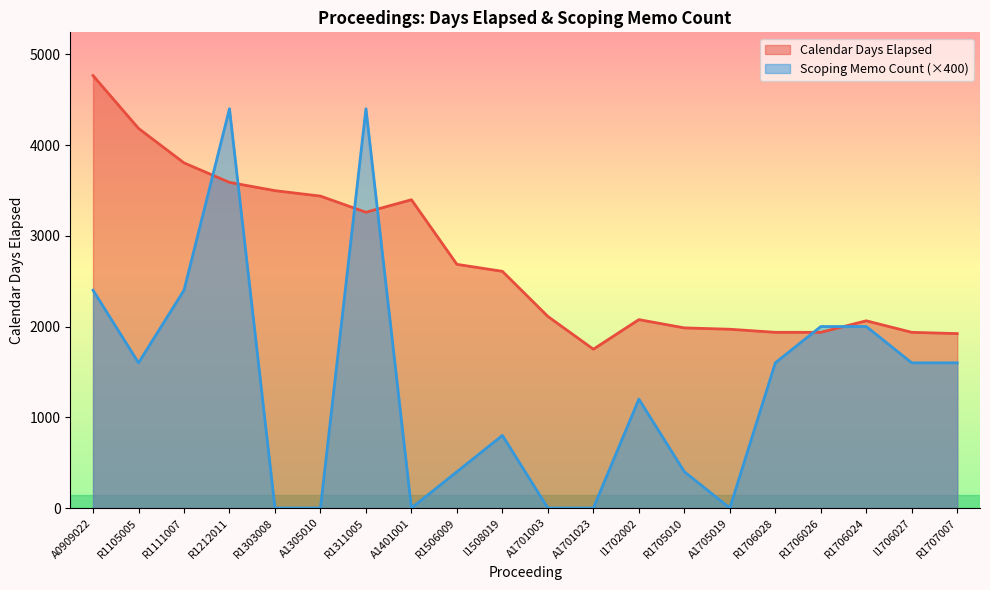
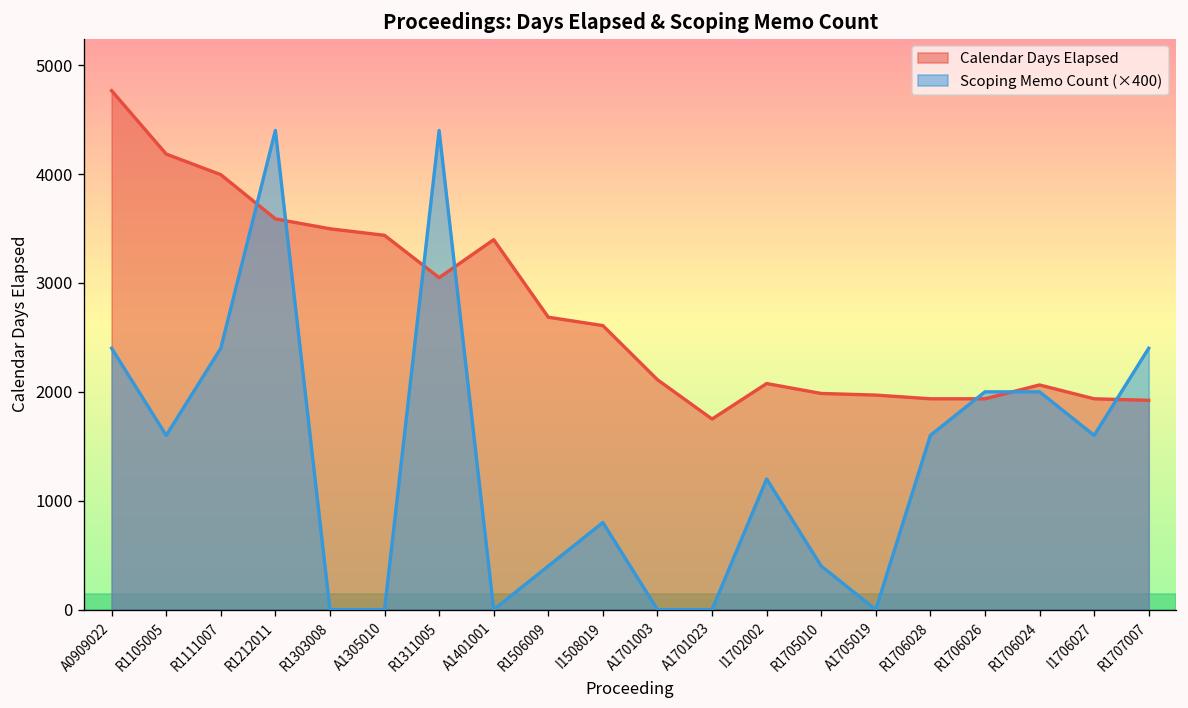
  {
    "Calendar Days Elapsed": {
      "A0909022": 4800,
      "R1105005": 4200,
-     "R1111007": 3800,
+     "R1111007": 4000,
      "R1212011": 3600,
      "R1303008": 3500,
      "A1305010": 3400,
-     "R1311005": 3300,
+     "R1311005": 3000,
      "A1401001": 3400,
      "R1506009": 2700,
      "I1508019": 2600,
      "A1701003": 2100,
      "A1701023": 1800,
      "I1702002": 2100,
      "R1705010": 2000,
      "A1705019": 2000,
      "R1706028": 1900,
      "R1706026": 1900,
      "R1706024": 2100,
      "I1706027": 1900,
      "R1707007": 1900
    },
    "Scoping Memo Count (×400)": {
      "A0909022": 2400,
      "R1105005": 1600,
      "R1111007": 2400,
      "R1212011": 4400,
      "R1311005": 4400,
      "R1506009": 400,
      "I1508019": 800,
      "I1702002": 1200,
      "R1705010": 400,
      "R1706028": 1600,
      "R1706026": 2000,
      "R1706024": 2000,
      "I1706027": 1600,
-     "R1707007": 1600
+     "R1707007": 2400
    }
  }
